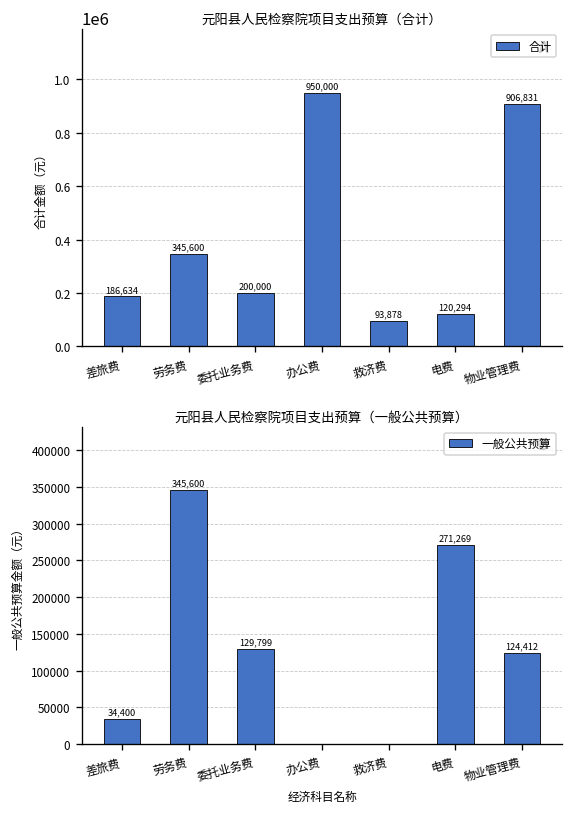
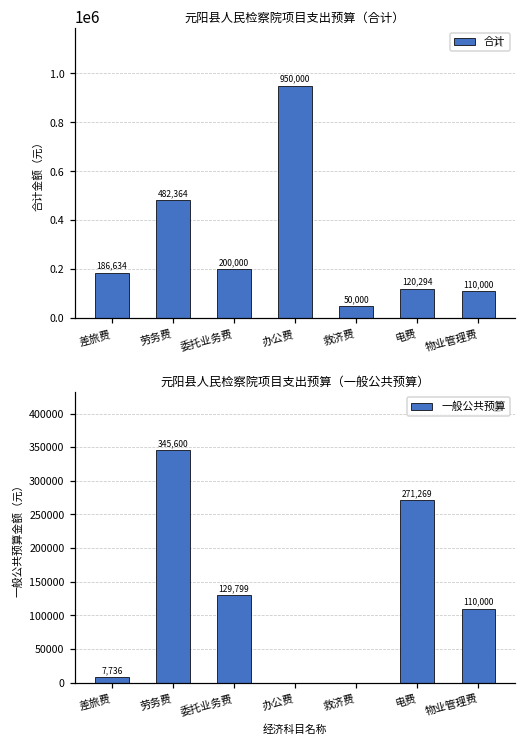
  {
    "元阳县人民检察院项目支出预算（合计）": {
      "差旅费": "186,634",
-     "劳务费": "345,600",
+     "劳务费": "482,364",
      "委托业务费": "200,000",
      "办公费": "950,000",
-     "救济费": "93,878",
+     "救济费": "50,000",
      "电费": "120,294",
-     "物业管理费": "906,831"
+     "物业管理费": "110,000"
    },
    "元阳县人民检察院项目支出预算（一般公共预算）": {
-     "差旅费": "34,400",
+     "差旅费": "7,736",
      "劳务费": "345,600",
      "委托业务费": "129,799",
      "电费": "271,269",
-     "物业管理费": "124,412"
+     "物业管理费": "110,000"
    }
  }
